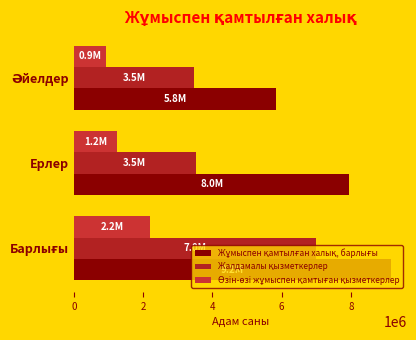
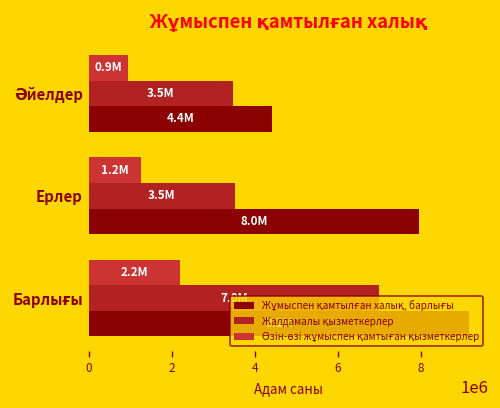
  {
    "Жұмыспен қамтылған халық, барлығы": {
-     "Әйелдер": "5.8M",
+     "Әйелдер": "4.4M",
      "Ерлер": "8.0M"
    }
  }
